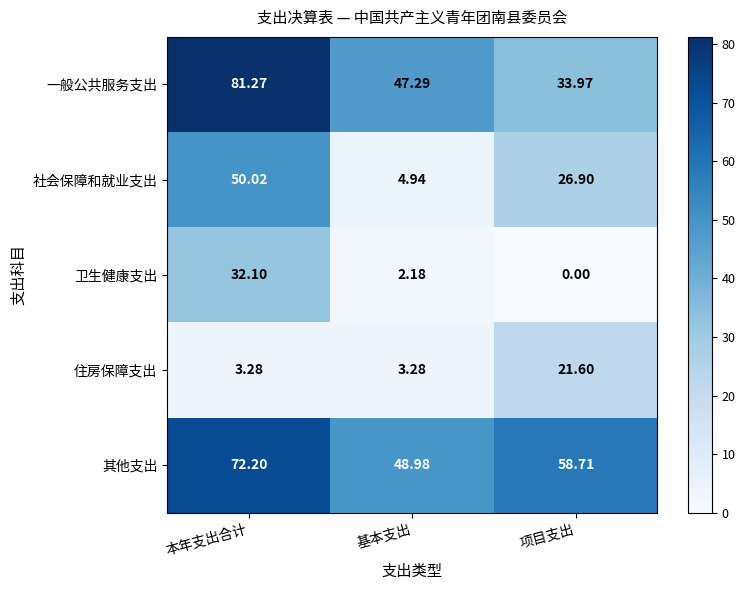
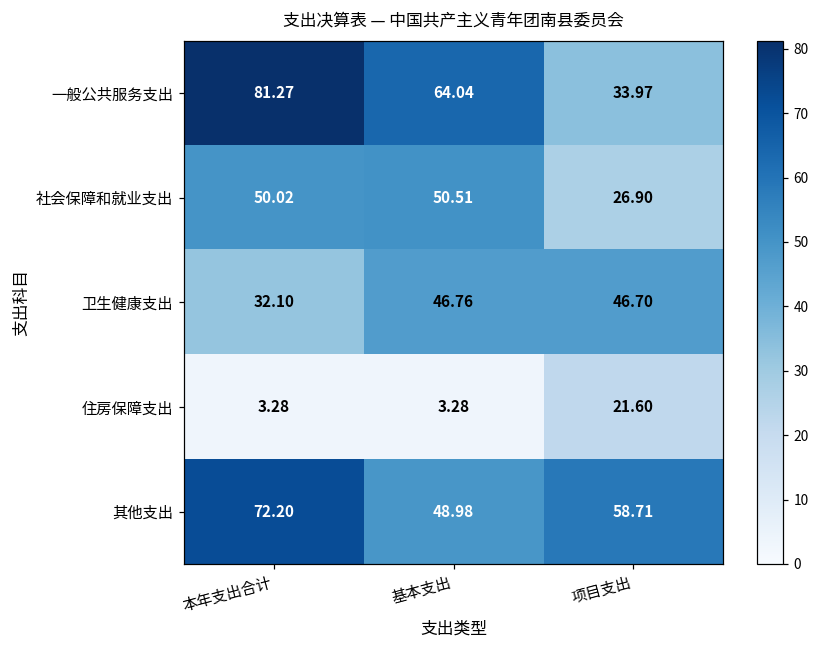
  {
    "一般公共服务支出": {
      "本年支出合计": 81.27,
-     "基本支出": 47.29,
+     "基本支出": 64.04,
      "项目支出": 33.97
    },
    "社会保障和就业支出": {
      "本年支出合计": 50.02,
-     "基本支出": 4.94,
+     "基本支出": 50.51,
      "项目支出": 26.90
    },
    "卫生健康支出": {
      "本年支出合计": 32.10,
-     "基本支出": 2.18,
-     "项目支出": 0.00
+     "基本支出": 46.76,
+     "项目支出": 46.70
    },
    "住房保障支出": {
      "本年支出合计": 3.28,
      "基本支出": 3.28,
      "项目支出": 21.60
    },
    "其他支出": {
      "本年支出合计": 72.20,
      "基本支出": 48.98,
      "项目支出": 58.71
    }
  }
